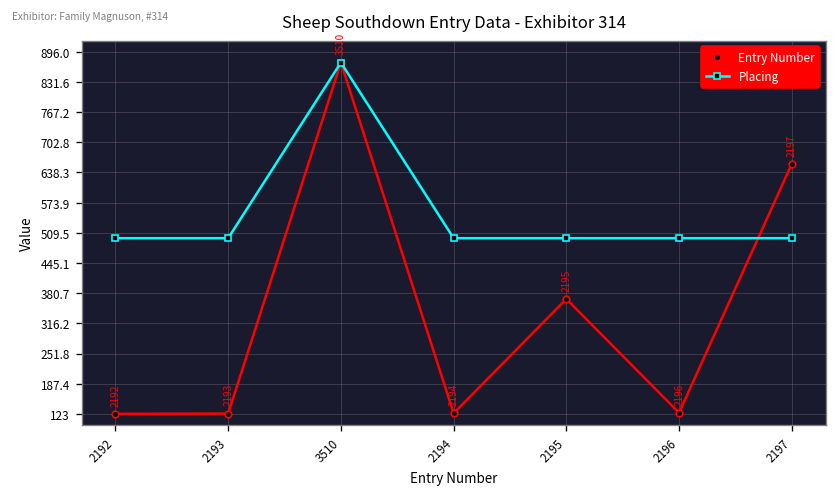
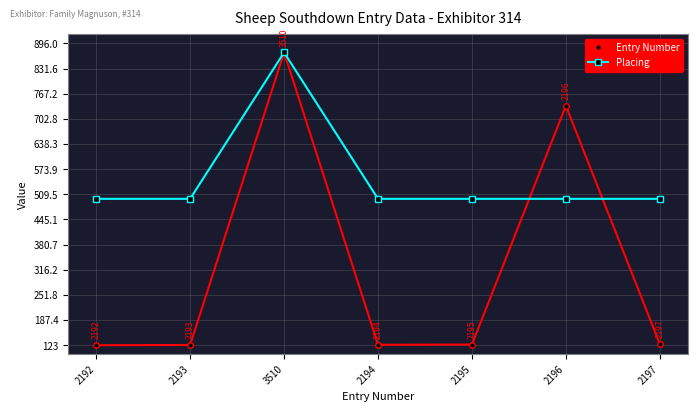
  {
    "Entry Number": {
-     "2195": 370,
-     "2196": 130,
-     "2197": 660
+     "2195": 120,
+     "2196": 740,
+     "2197": 130
    },
    "Placing": {
      "2192": 500,
      "2193": 500,
      "2194": 500,
      "2195": 500,
      "2196": 500,
      "2197": 500
    }
  }
